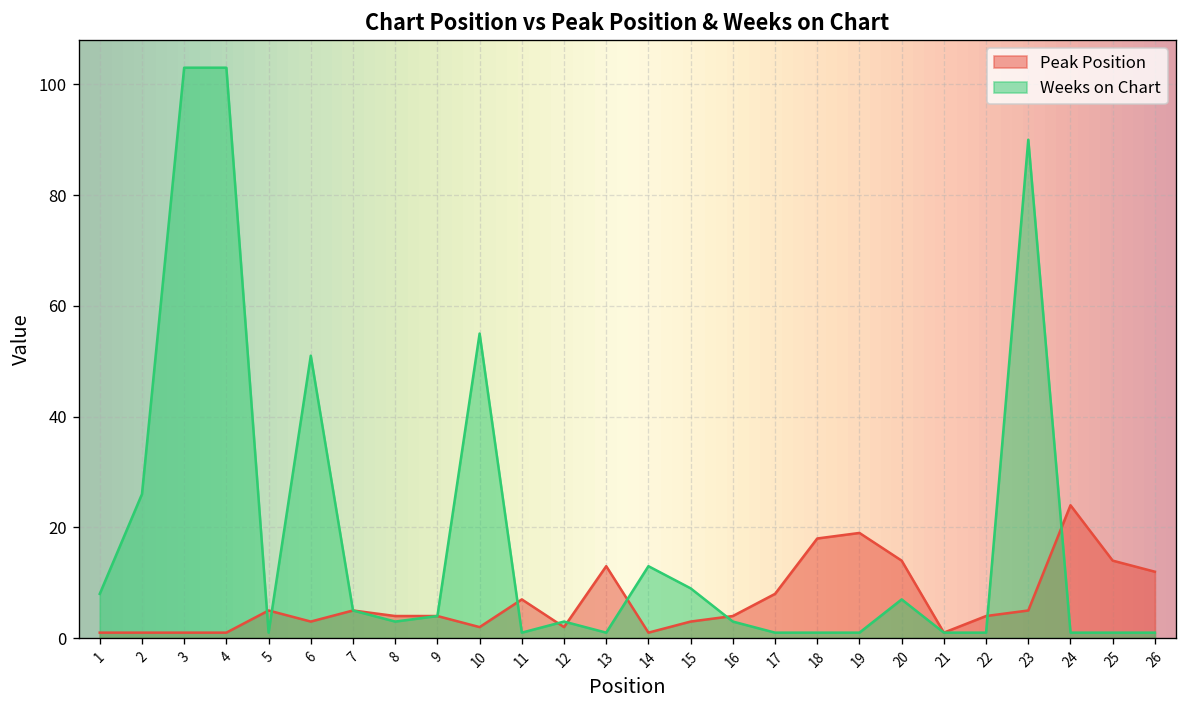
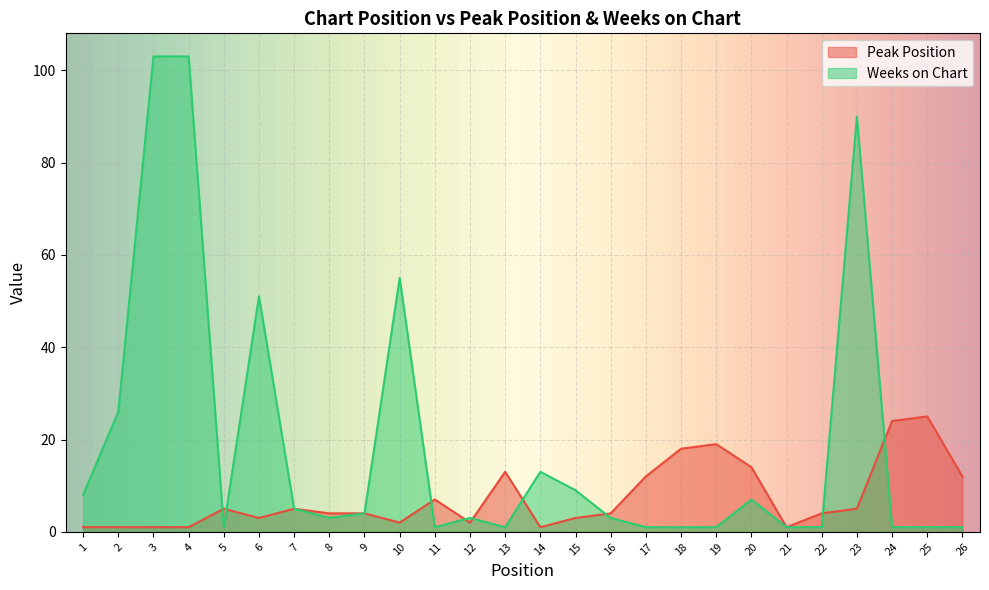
  {
    "Peak Position": {
      "1": 1,
      "2": 1,
      "3": 1,
      "4": 1,
      "5": 5,
      "6": 3,
      "8": 4,
      "10": 2,
      "11": 7,
      "12": 2,
      "13": 13,
      "14": 1,
      "15": 3,
      "16": 4,
-     "17": 8,
+     "17": 12,
      "18": 18,
      "19": 19,
      "20": 14,
      "22": 4,
      "23": 5,
      "24": 24,
-     "25": 14,
+     "25": 25,
      "26": 12
    },
    "Weeks on Chart": {
      "1": 8,
      "2": 26,
      "3": 103,
      "4": 103,
      "5": 1,
      "6": 51,
      "8": 3,
      "10": 55,
      "11": 1,
      "12": 3,
      "13": 1,
      "14": 13,
      "15": 9,
      "16": 3,
      "17": 1,
      "18": 1,
      "19": 1,
      "20": 7,
      "22": 1,
      "23": 90,
      "24": 1,
      "25": 1,
      "26": 1
    }
  }
